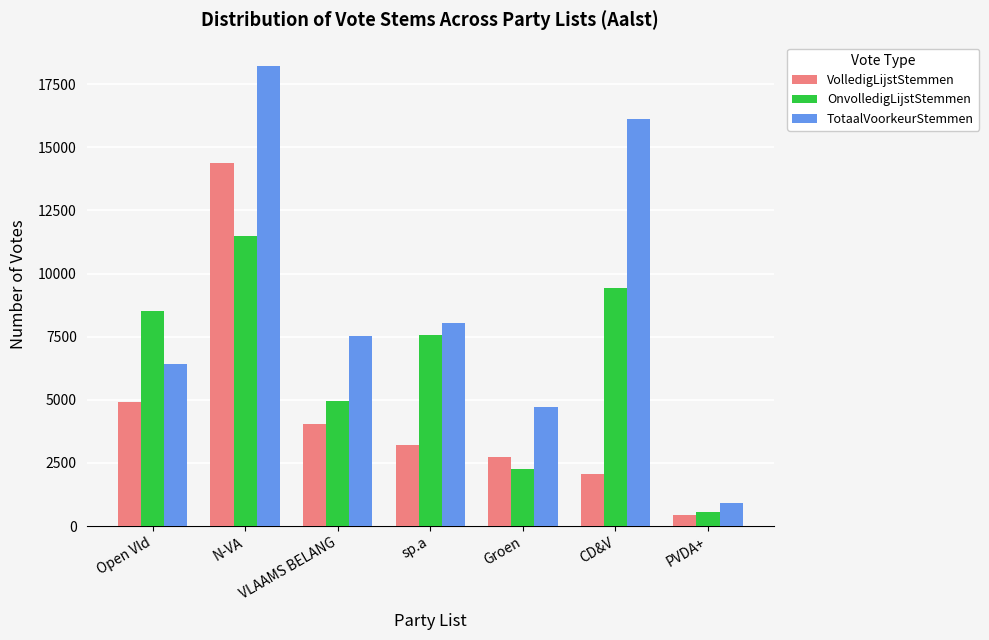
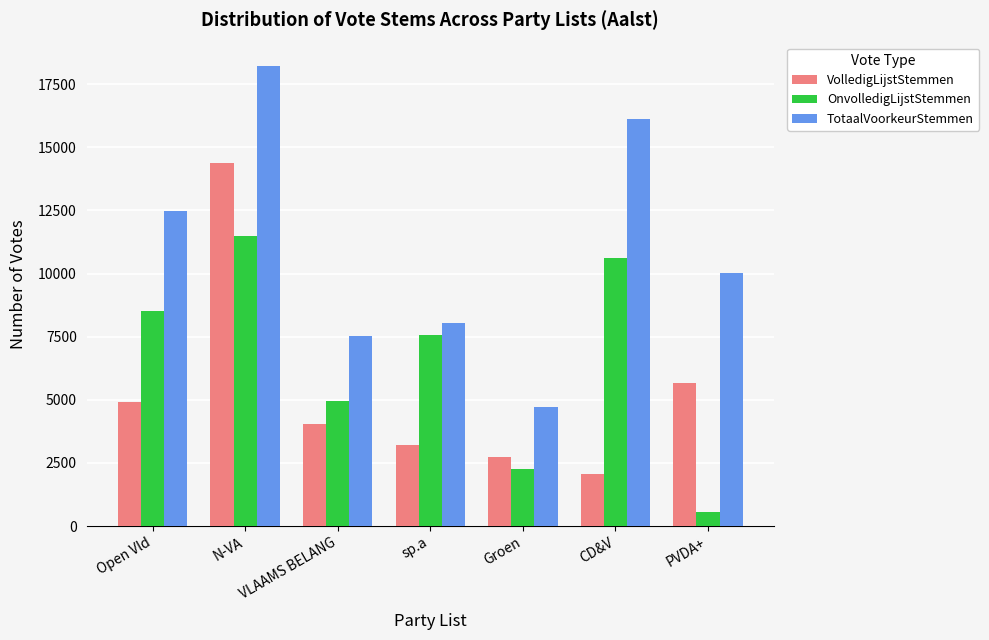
  {
    "VolledigLijstStemmen": {
      "Open Vld": 4900,
      "N-VA": 14400,
      "VLAAMS BELANG": 4100,
      "sp.a": 3200,
      "Groen": 2700,
      "CD&V": 2000,
-     "PVDA+": 400
+     "PVDA+": 5700
    },
    "OnvolledigLijstStemmen": {
      "Open Vld": 8500,
      "N-VA": 11500,
      "VLAAMS BELANG": 5000,
      "sp.a": 7600,
      "Groen": 2200,
-     "CD&V": 9400,
+     "CD&V": 10600,
      "PVDA+": 500
    },
    "TotaalVoorkeurStemmen": {
-     "Open Vld": 6400,
+     "Open Vld": 12500,
      "N-VA": 18200,
      "VLAAMS BELANG": 7500,
      "sp.a": 8000,
      "Groen": 4700,
      "CD&V": 16100,
-     "PVDA+": 900
+     "PVDA+": 10000
    }
  }
